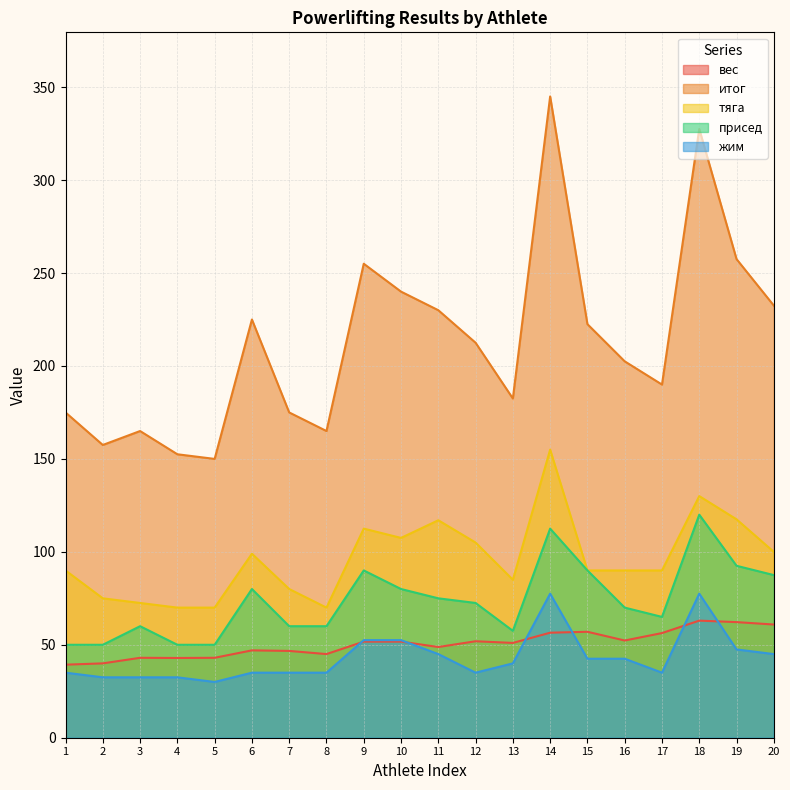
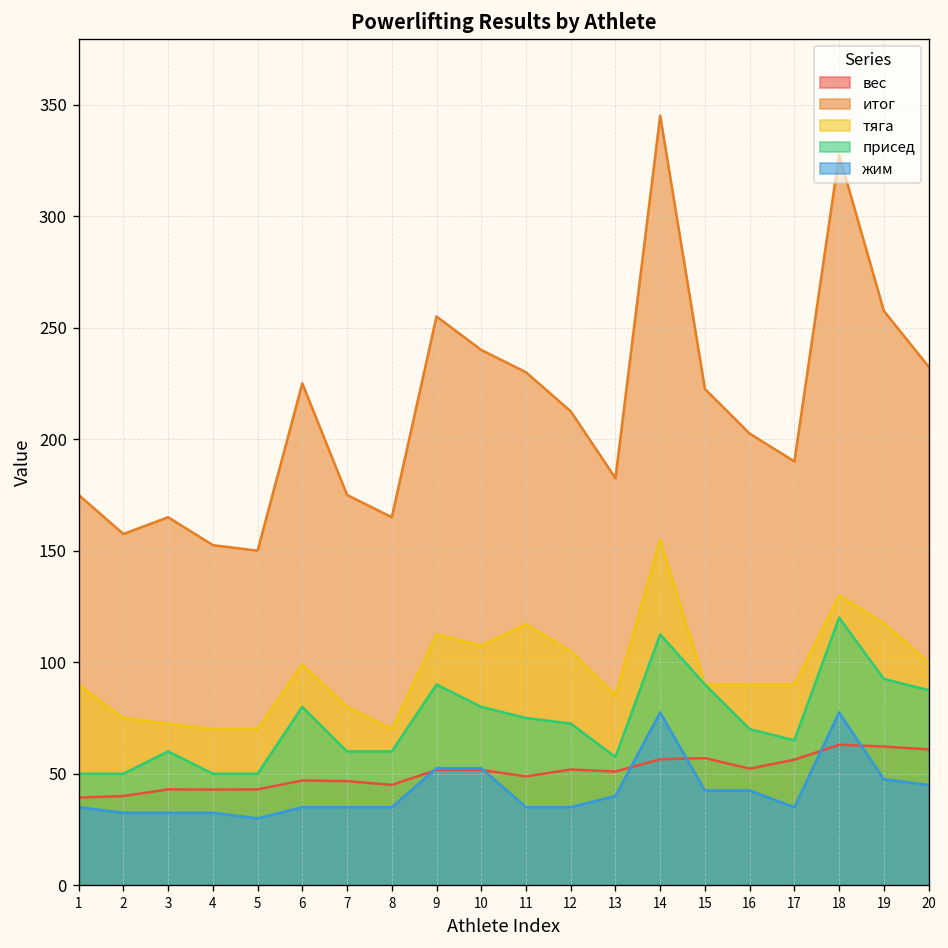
  {
    "тяга": {
      "1": 90,
      "2": 75,
      "3": 73,
      "4": 70,
      "5": 70,
      "6": 99,
      "7": 80,
      "8": 70,
      "9": 113,
      "10": 108,
      "11": 117,
      "12": 105,
      "13": 85,
      "14": 155,
      "16": 90,
      "17": 90,
      "18": 130,
      "19": 118,
      "20": 100
    },
    "присед": {
      "1": 50,
      "2": 50,
      "3": 60,
      "4": 50,
      "5": 50,
      "6": 80,
      "7": 60,
      "8": 60,
      "9": 90,
      "10": 80,
      "11": 75,
      "12": 73,
      "13": 58,
      "14": 113,
      "16": 70,
      "17": 65,
      "18": 120,
      "19": 93,
      "20": 88
    },
    "жим": {
      "1": 35,
      "2": 33,
      "3": 33,
      "4": 33,
      "5": 30,
      "6": 35,
      "7": 35,
      "8": 35,
-     "11": 45,
+     "11": 35,
      "12": 35,
      "13": 40,
      "14": 78,
      "15": 43,
      "16": 43,
      "17": 35,
      "18": 78,
      "19": 48,
      "20": 45
    }
  }
